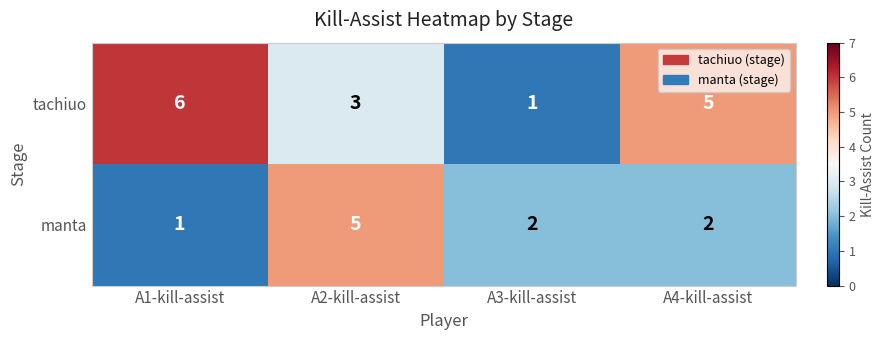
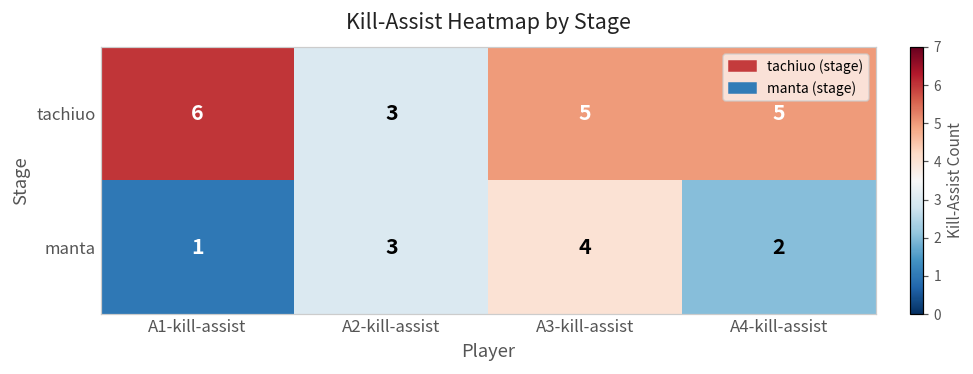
  {
    "tachiuo": {
      "A1-kill-assist": 6,
      "A2-kill-assist": 3,
-     "A3-kill-assist": 1,
+     "A3-kill-assist": 5,
      "A4-kill-assist": 5
    },
    "manta": {
      "A1-kill-assist": 1,
-     "A2-kill-assist": 5,
-     "A3-kill-assist": 2,
+     "A2-kill-assist": 3,
+     "A3-kill-assist": 4,
      "A4-kill-assist": 2
    }
  }
